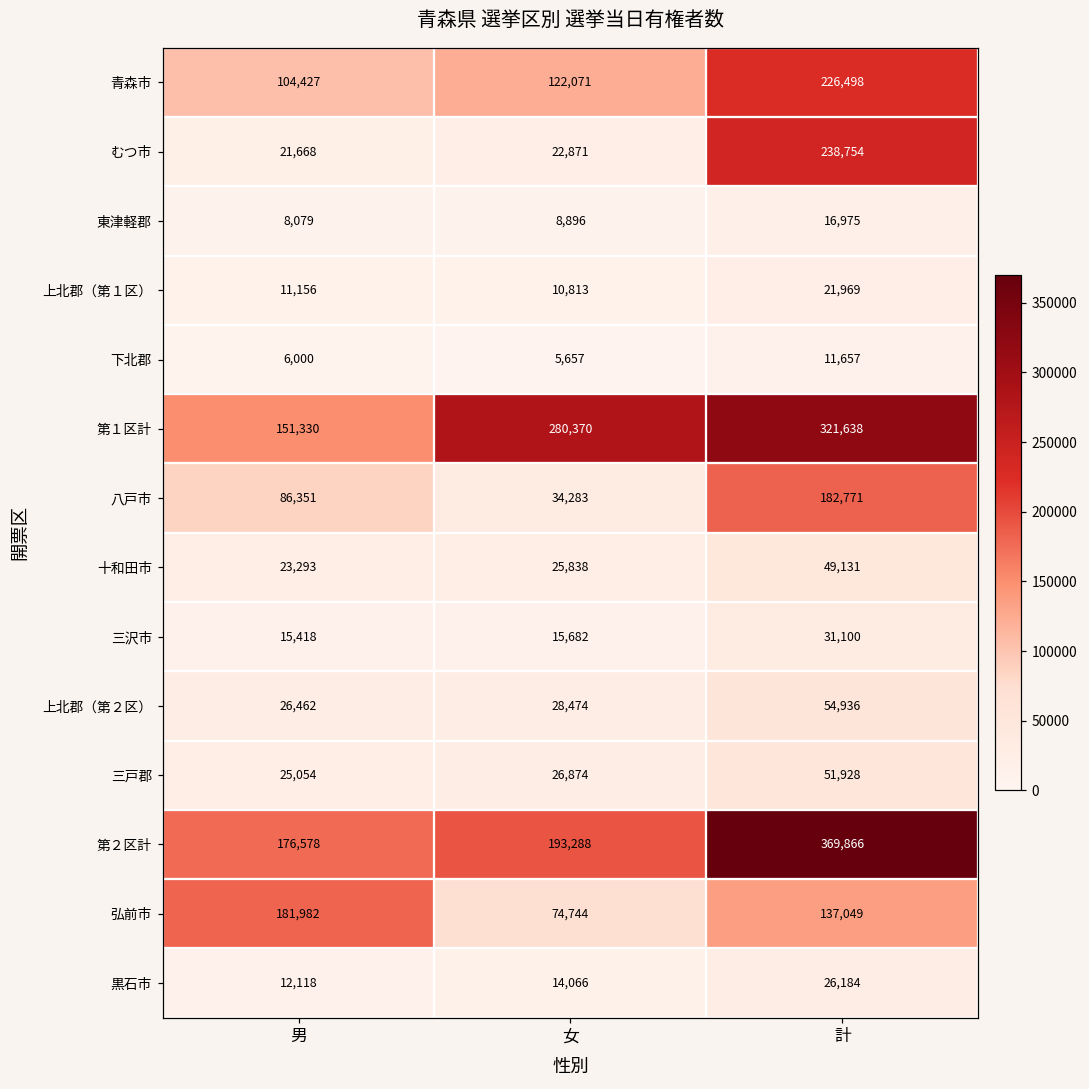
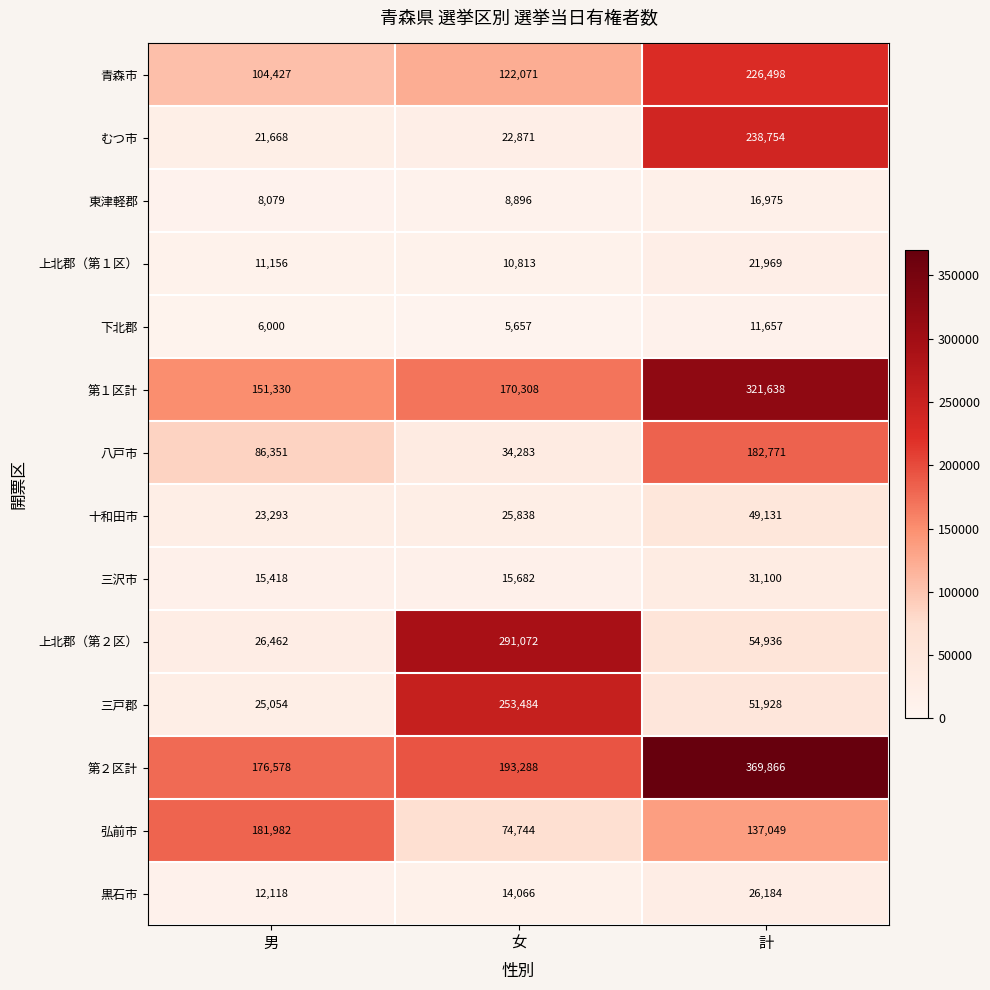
  {
    "青森市": {
      "男": "104,427",
      "女": "122,071",
      "計": "226,498"
    },
    "むつ市": {
      "男": "21,668",
      "女": "22,871",
      "計": "238,754"
    },
    "東津軽郡": {
      "男": "8,079",
      "女": "8,896",
      "計": "16,975"
    },
    "上北郡（第１区）": {
      "男": "11,156",
      "女": "10,813",
      "計": "21,969"
    },
    "下北郡": {
      "男": "6,000",
      "女": "5,657",
      "計": "11,657"
    },
    "第１区計": {
      "男": "151,330",
-     "女": "280,370",
+     "女": "170,308",
      "計": "321,638"
    },
    "八戸市": {
      "男": "86,351",
      "女": "34,283",
      "計": "182,771"
    },
    "十和田市": {
      "男": "23,293",
      "女": "25,838",
      "計": "49,131"
    },
    "三沢市": {
      "男": "15,418",
      "女": "15,682",
      "計": "31,100"
    },
    "上北郡（第２区）": {
      "男": "26,462",
-     "女": "28,474",
+     "女": "291,072",
      "計": "54,936"
    },
    "三戸郡": {
      "男": "25,054",
-     "女": "26,874",
+     "女": "253,484",
      "計": "51,928"
    },
    "第２区計": {
      "男": "176,578",
      "女": "193,288",
      "計": "369,866"
    },
    "弘前市": {
      "男": "181,982",
      "女": "74,744",
      "計": "137,049"
    },
    "黒石市": {
      "男": "12,118",
      "女": "14,066",
      "計": "26,184"
    }
  }
